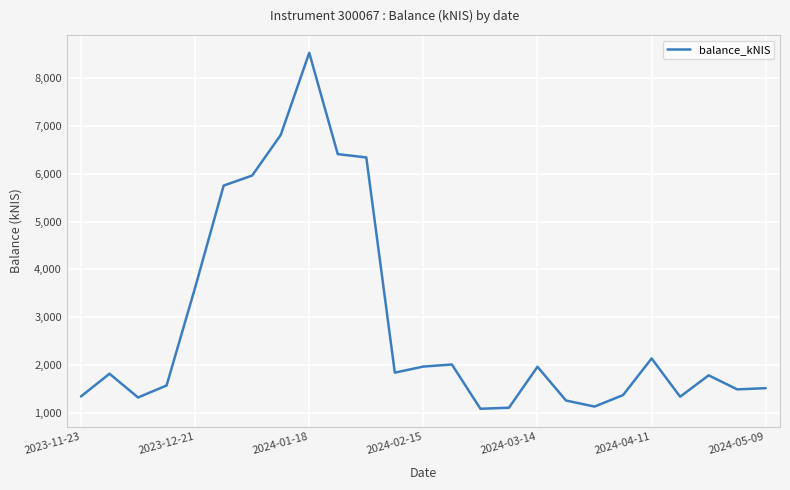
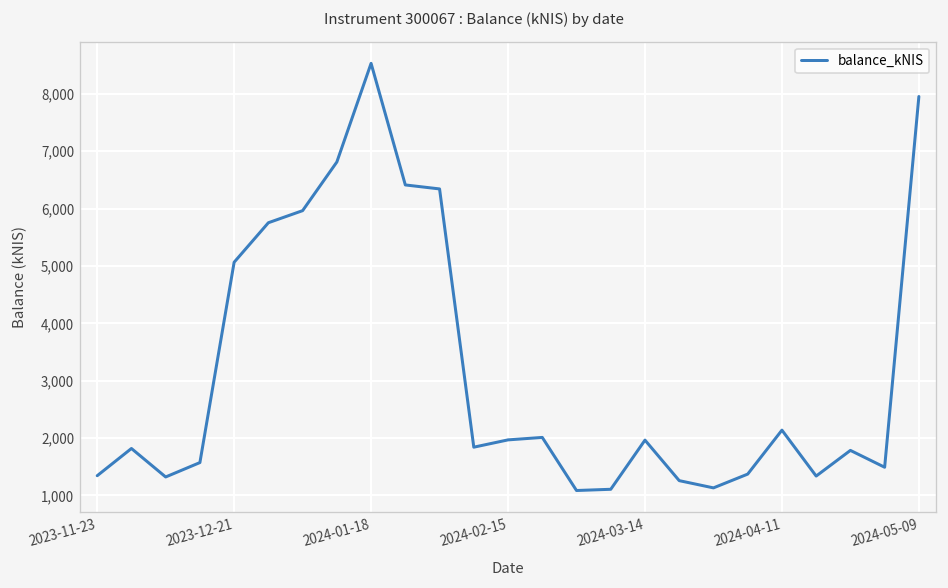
  {
    "2023-11-23": "1,300",
-   "2023-12-21": "3,600",
+   "2023-12-21": "5,100",
    "2024-01-18": "8,500",
    "2024-02-15": "2,000",
    "2024-03-14": "2,000",
    "2024-04-11": "2,100",
-   "2024-05-09": "1,500"
+   "2024-05-09": "8,000"
  }
